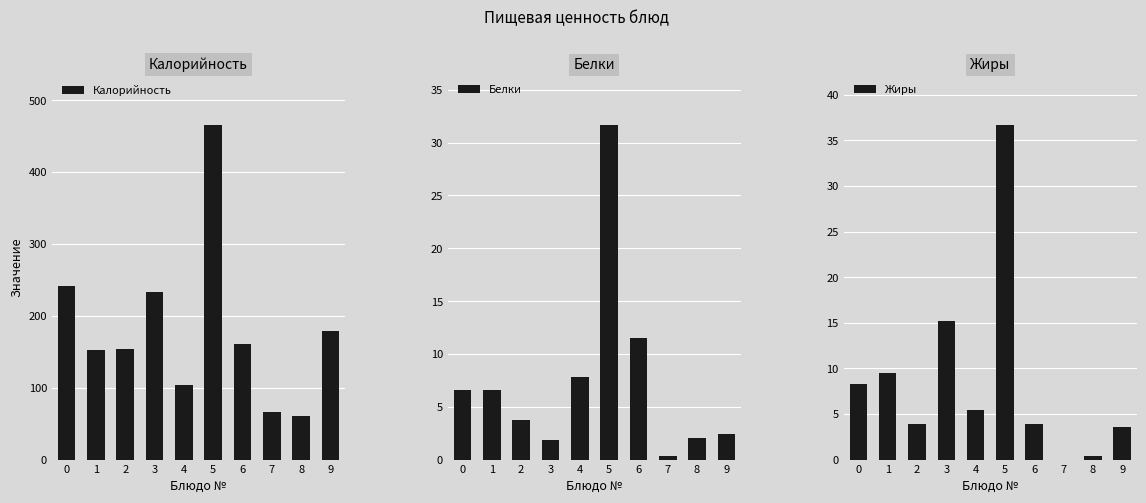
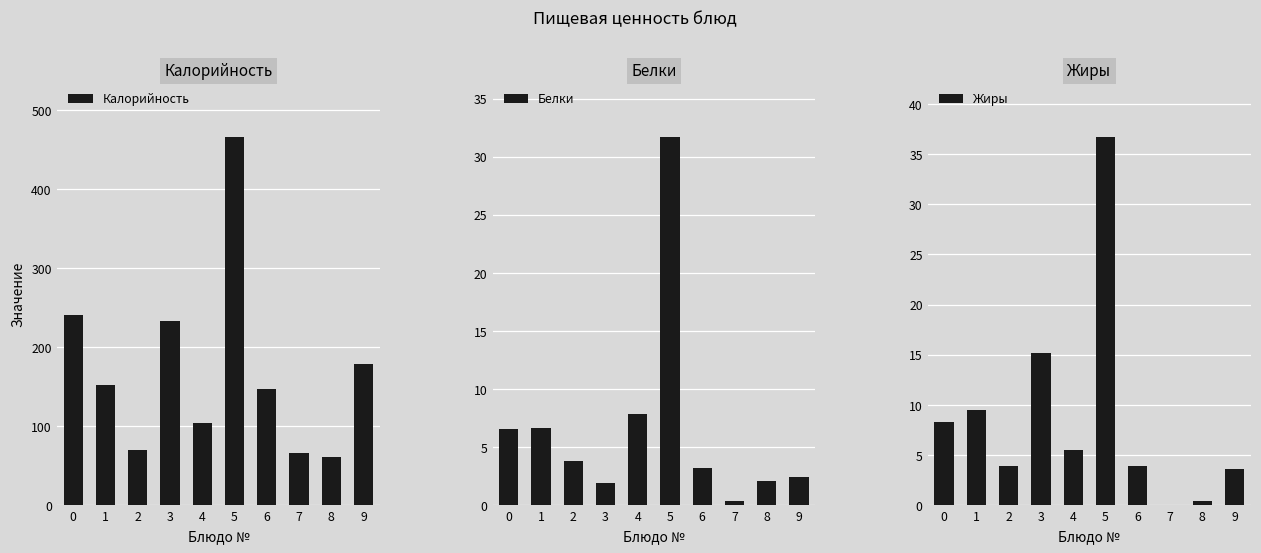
  {
    "Калорийность": {
      "0": 240,
      "1": 150,
-     "2": 150,
+     "2": 70,
      "3": 230,
      "4": 100,
      "5": 470,
-     "6": 160,
+     "6": 150,
      "7": 70,
      "8": 60,
      "9": 180
    },
    "Белки": {
      "0": 6.6,
      "1": 6.6,
      "2": 3.8,
      "3": 1.9,
      "4": 7.8,
      "5": 31.7,
-     "6": 11.5,
+     "6": 3.2,
      "7": 0.3,
      "8": 2.1,
      "9": 2.4
    },
    "Жиры": {
      "0": 8,
      "1": 9,
      "2": 4,
      "3": 15,
      "4": 5,
      "5": 37,
      "6": 4,
      "7": 0,
      "8": 0,
      "9": 4
    }
  }
